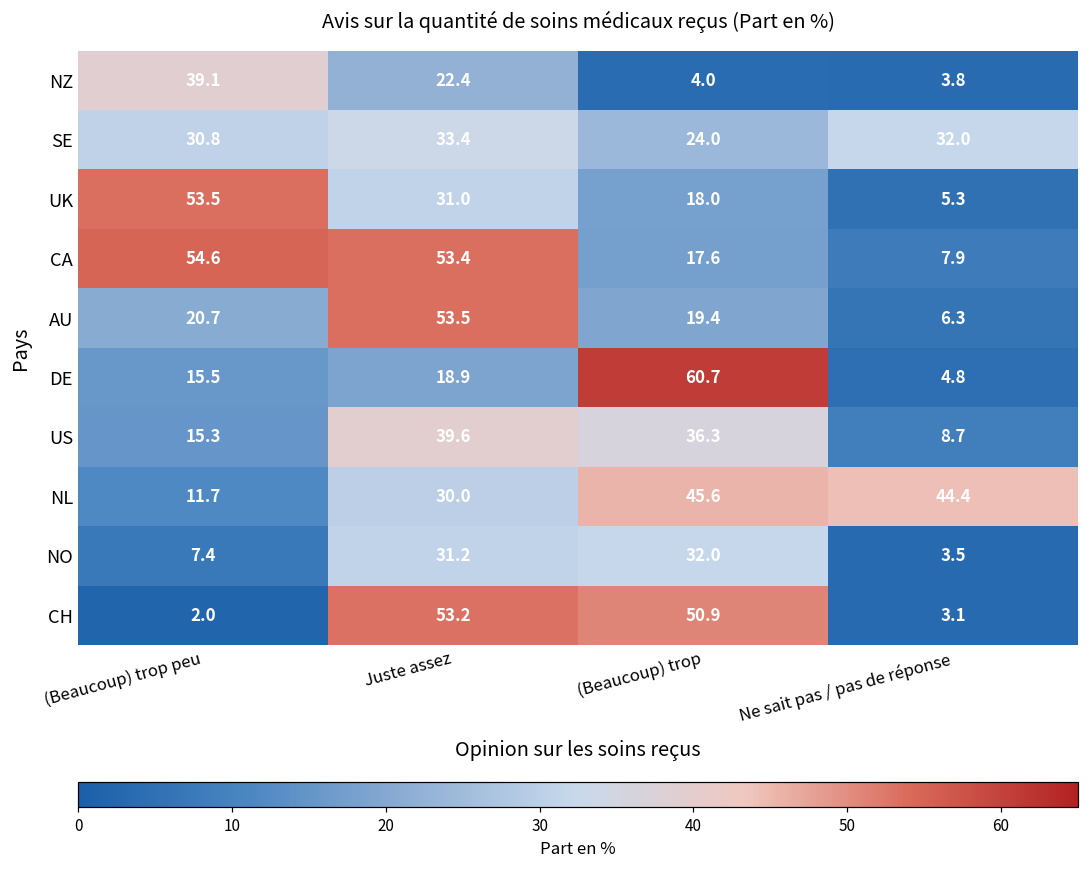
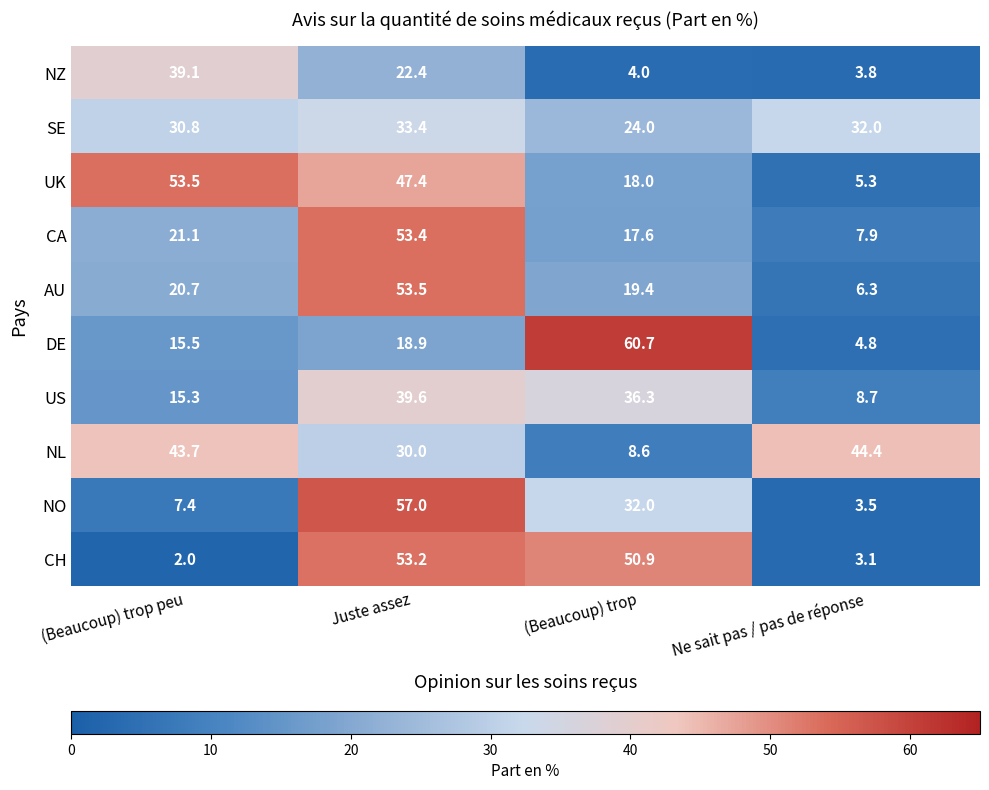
  {
    "NZ": {
      "(Beaucoup) trop peu": 39.1,
      "Juste assez": 22.4,
      "(Beaucoup) trop": 4.0,
      "Ne sait pas / pas de réponse": 3.8
    },
    "SE": {
      "(Beaucoup) trop peu": 30.8,
      "Juste assez": 33.4,
      "(Beaucoup) trop": 24.0,
      "Ne sait pas / pas de réponse": 32.0
    },
    "UK": {
      "(Beaucoup) trop peu": 53.5,
-     "Juste assez": 31.0,
+     "Juste assez": 47.4,
      "(Beaucoup) trop": 18.0,
      "Ne sait pas / pas de réponse": 5.3
    },
    "CA": {
-     "(Beaucoup) trop peu": 54.6,
+     "(Beaucoup) trop peu": 21.1,
      "Juste assez": 53.4,
      "(Beaucoup) trop": 17.6,
      "Ne sait pas / pas de réponse": 7.9
    },
    "AU": {
      "(Beaucoup) trop peu": 20.7,
      "Juste assez": 53.5,
      "(Beaucoup) trop": 19.4,
      "Ne sait pas / pas de réponse": 6.3
    },
    "DE": {
      "(Beaucoup) trop peu": 15.5,
      "Juste assez": 18.9,
      "(Beaucoup) trop": 60.7,
      "Ne sait pas / pas de réponse": 4.8
    },
    "US": {
      "(Beaucoup) trop peu": 15.3,
      "Juste assez": 39.6,
      "Ne sait pas / pas de réponse": 8.7
    },
    "NL": {
-     "(Beaucoup) trop peu": 11.7,
+     "(Beaucoup) trop peu": 43.7,
      "Juste assez": 30.0,
-     "(Beaucoup) trop": 45.6,
+     "(Beaucoup) trop": 8.6,
      "Ne sait pas / pas de réponse": 44.4
    },
    "NO": {
      "(Beaucoup) trop peu": 7.4,
-     "Juste assez": 31.2,
+     "Juste assez": 57.0,
      "(Beaucoup) trop": 32.0,
      "Ne sait pas / pas de réponse": 3.5
    },
    "CH": {
      "(Beaucoup) trop peu": 2.0,
      "Juste assez": 53.2,
      "(Beaucoup) trop": 50.9,
      "Ne sait pas / pas de réponse": 3.1
    }
  }
